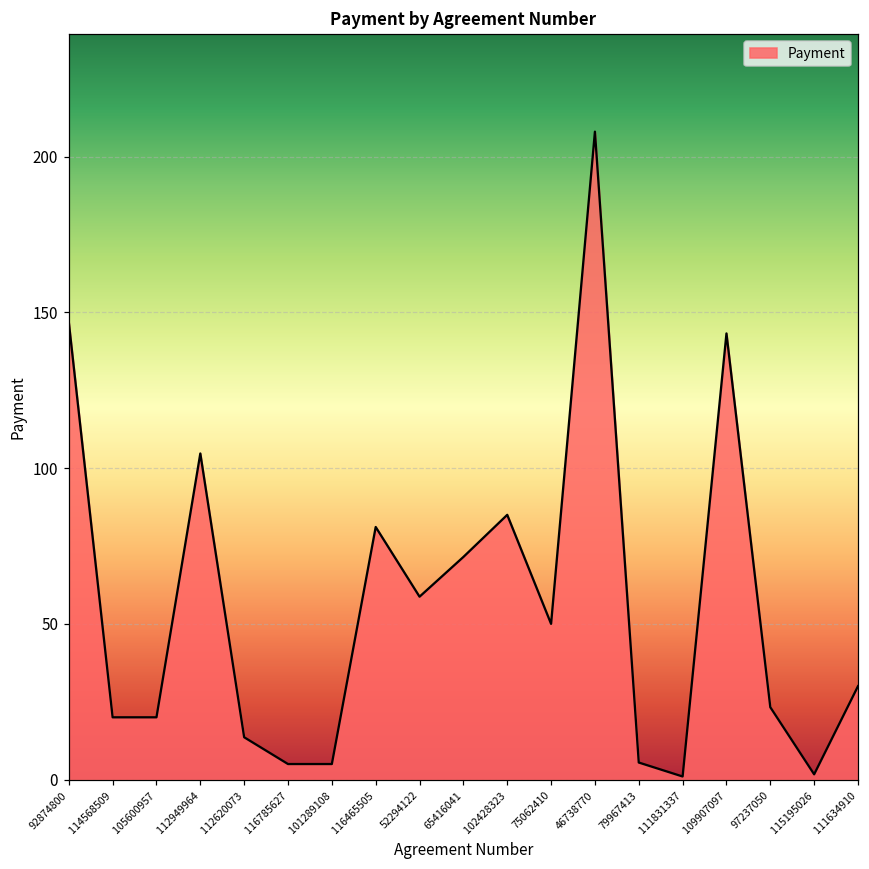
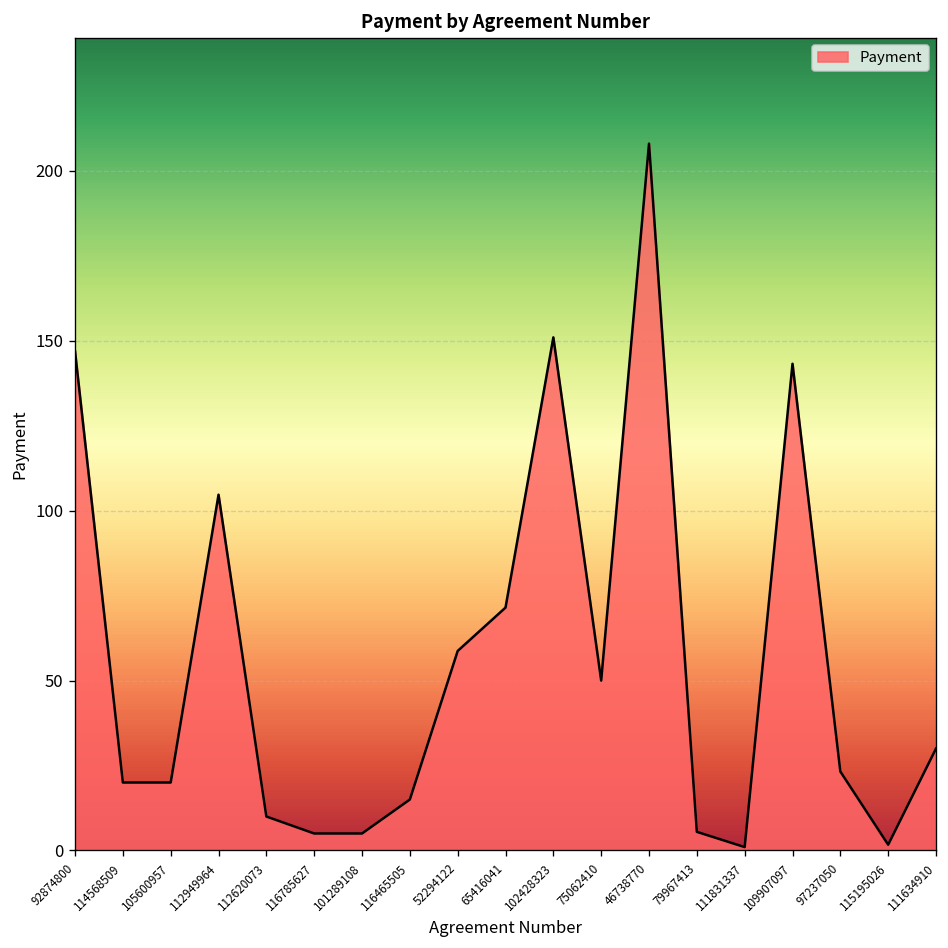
  {
    "92874800": 147,
    "114568509": 20,
    "105600957": 20,
    "112949964": 105,
-   "112620073": 14,
+   "112620073": 10,
    "116785627": 5,
    "101289108": 5,
-   "116465505": 81,
+   "116465505": 15,
    "52294122": 59,
    "65416041": 71,
-   "102428323": 85,
+   "102428323": 151,
    "75062410": 50,
    "46738770": 208,
    "79967413": 5,
    "111831337": 1,
    "109907097": 143,
    "97237050": 23,
    "115195026": 2,
    "111634910": 30
  }
